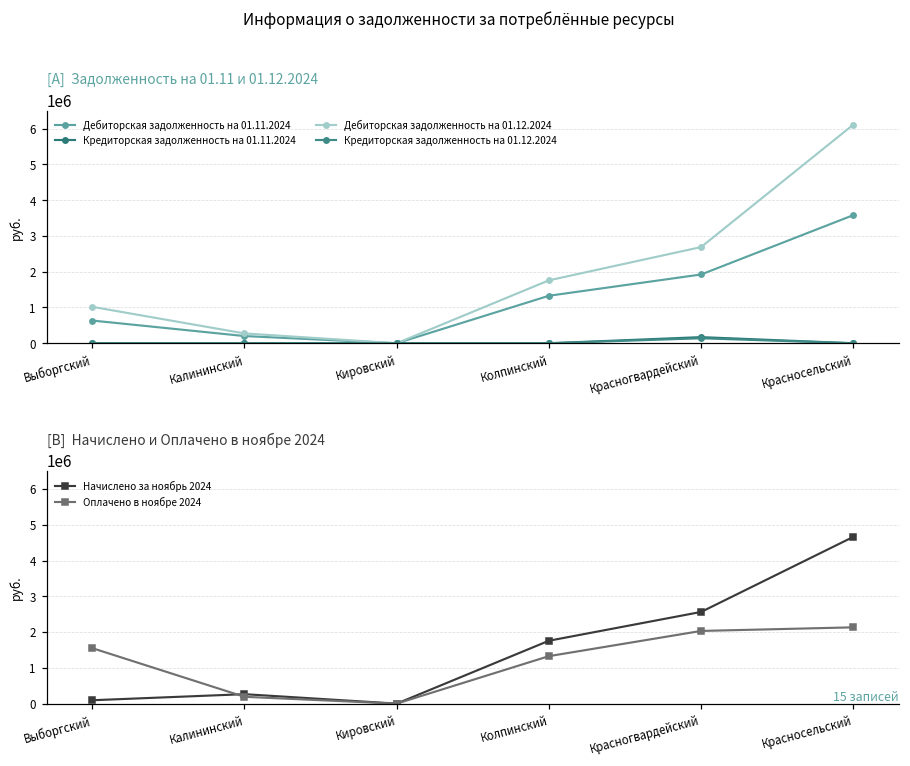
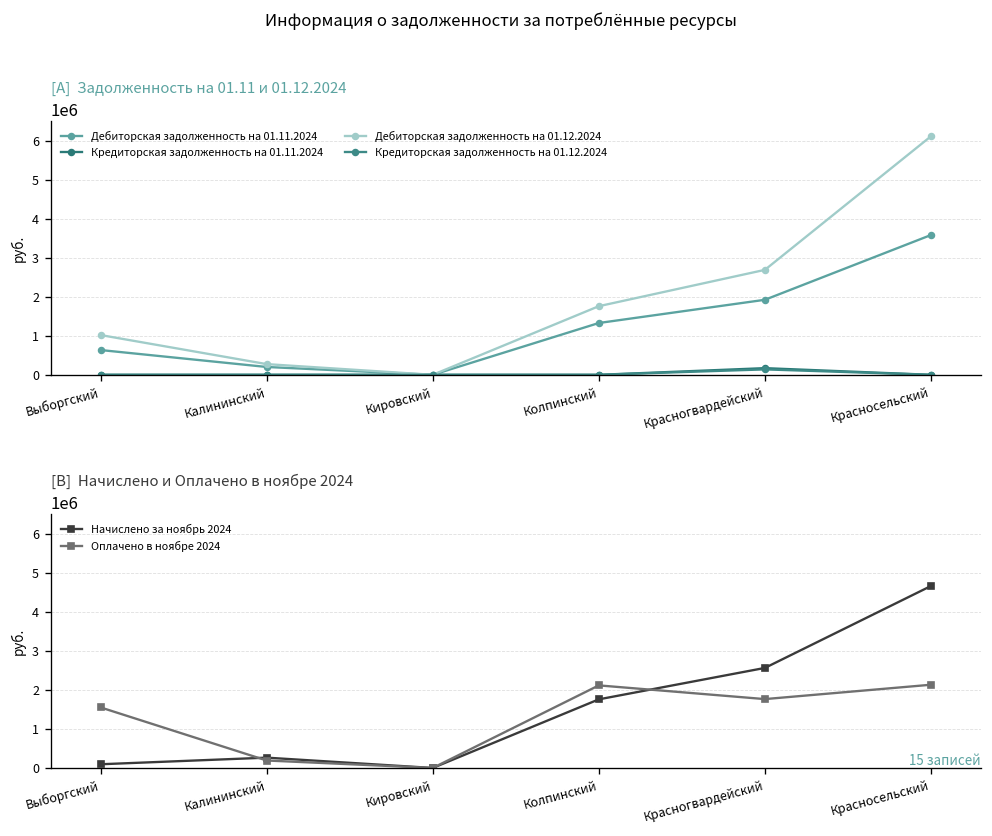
  {
    "[A] Задолженность на 01.11 и 01.12.2024": {
      "Дебиторская задолженность на 01.12.2024": {
        "Выборгский": 1000000,
        "Колпинский": 1800000,
        "Красногвардейский": 2700000,
        "Красносельский": 6100000
      }
    },
    "[B] Начислено и Оплачено в ноябре 2024": {
      "Начислено за ноябрь 2024": {
        "Выборгский": 100000,
        "Колпинский": 1800000,
        "Красногвардейский": 2600000,
        "Красносельский": 4700000
      },
      "Оплачено в ноябре 2024": {
        "Выборгский": 1600000,
-       "Колпинский": 1300000,
-       "Красногвардейский": 2000000,
+       "Колпинский": 2100000,
+       "Красногвардейский": 1800000,
        "Красносельский": 2100000
      }
    }
  }
